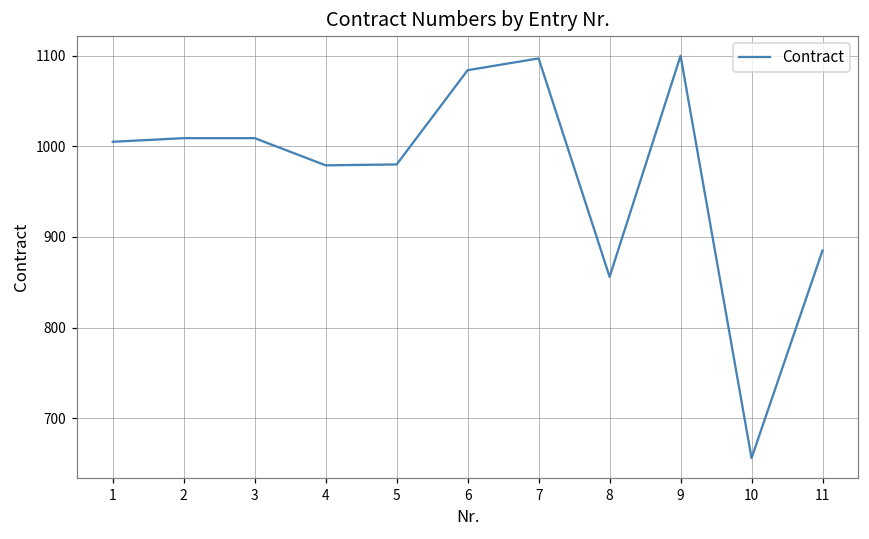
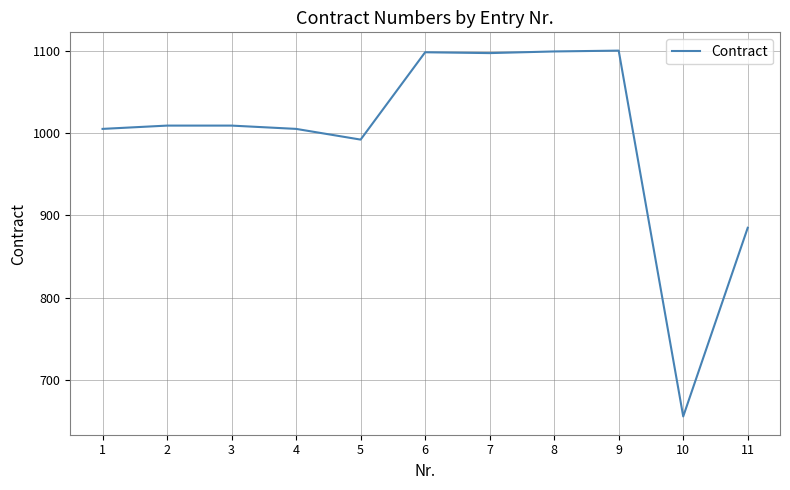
  {
    "1": 1010,
    "2": 1010,
    "3": 1010,
-   "4": 980,
-   "5": 980,
-   "6": 1080,
+   "4": 1010,
+   "5": 990,
+   "6": 1100,
    "7": 1100,
-   "8": 860,
+   "8": 1100,
    "9": 1100,
    "10": 660,
    "11": 890
  }
